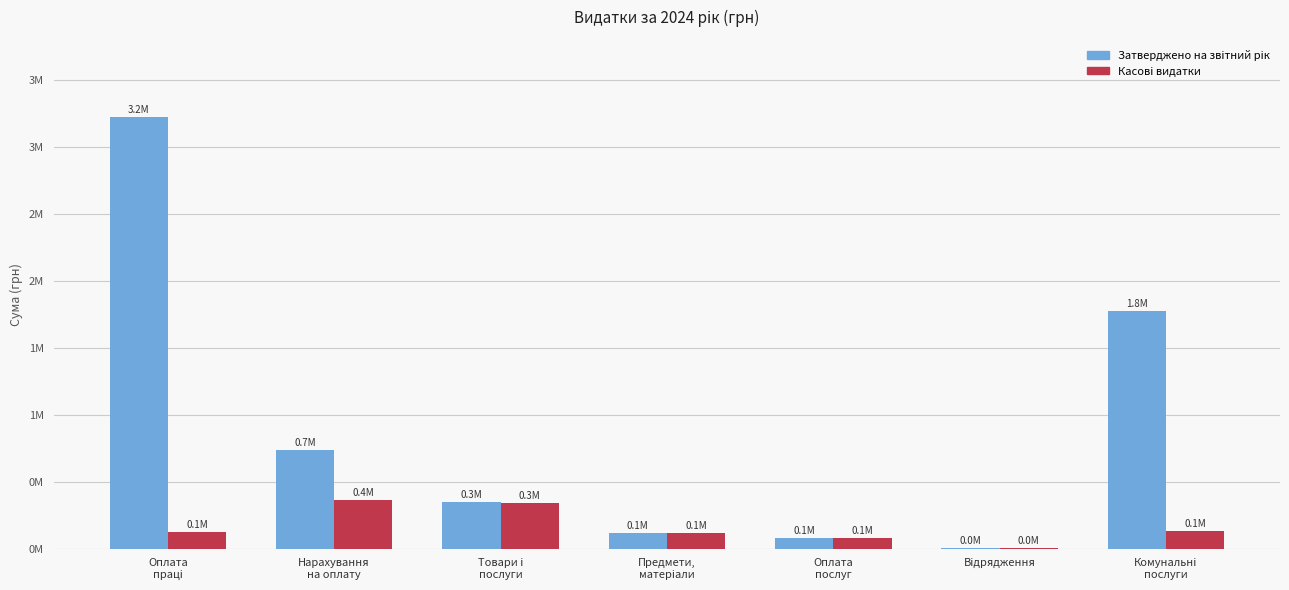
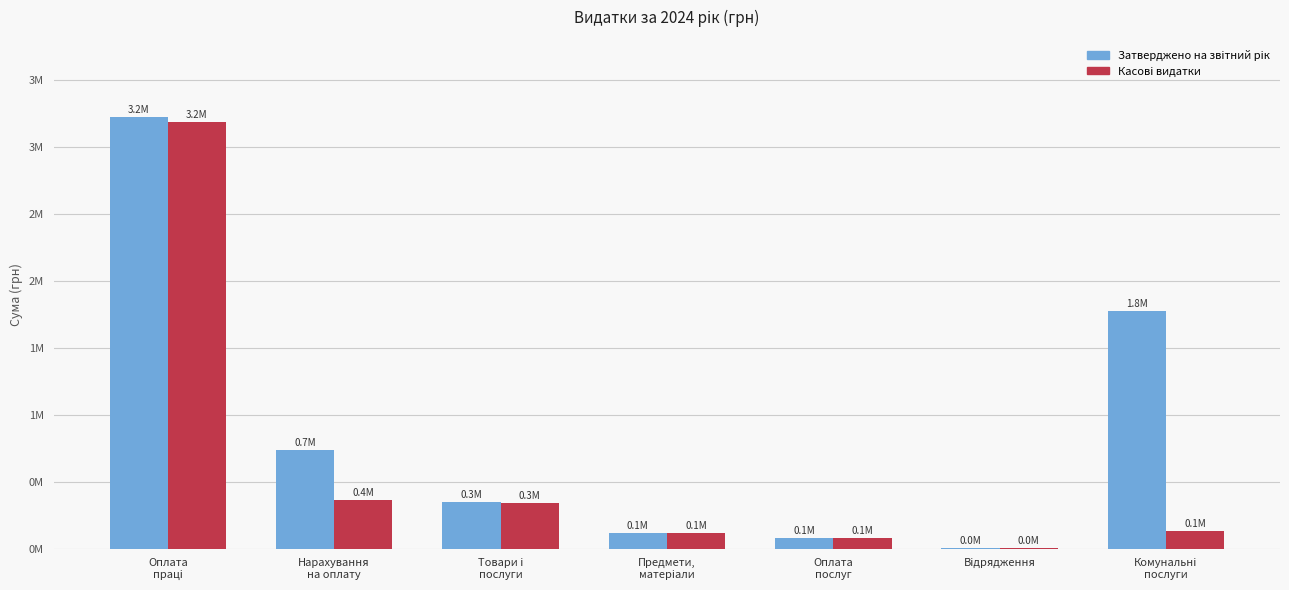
  {
    "Затверджено на звітний рік": {
      "Оплата праці": "3.2M",
      "Нарахування на оплату": "0.7M",
      "Товари і послуги": "0.3M",
      "Предмети, матеріали": "0.1M",
      "Оплата послуг": "0.1M",
      "Комунальні послуги": "1.8M"
    },
    "Касові видатки": {
-     "Оплата праці": "0.1M",
+     "Оплата праці": "3.2M",
      "Нарахування на оплату": "0.4M",
      "Товари і послуги": "0.3M",
      "Предмети, матеріали": "0.1M",
      "Оплата послуг": "0.1M",
      "Комунальні послуги": "0.1M"
    }
  }
